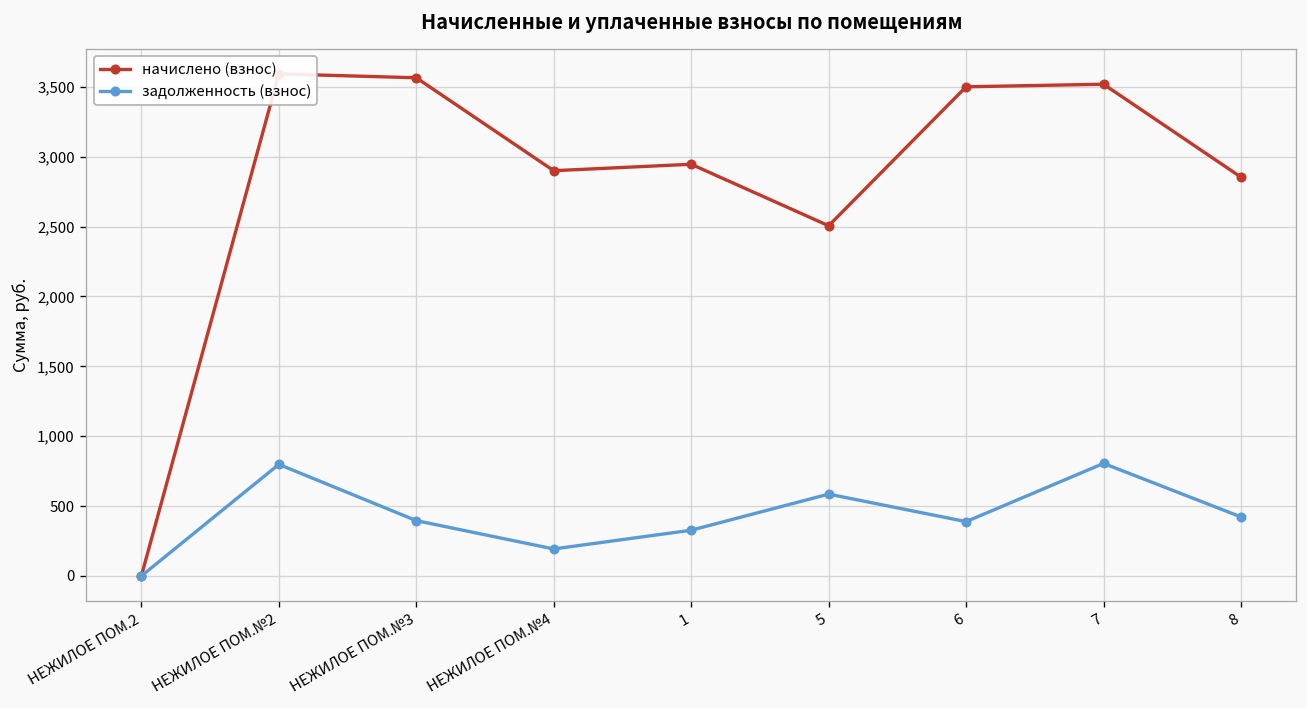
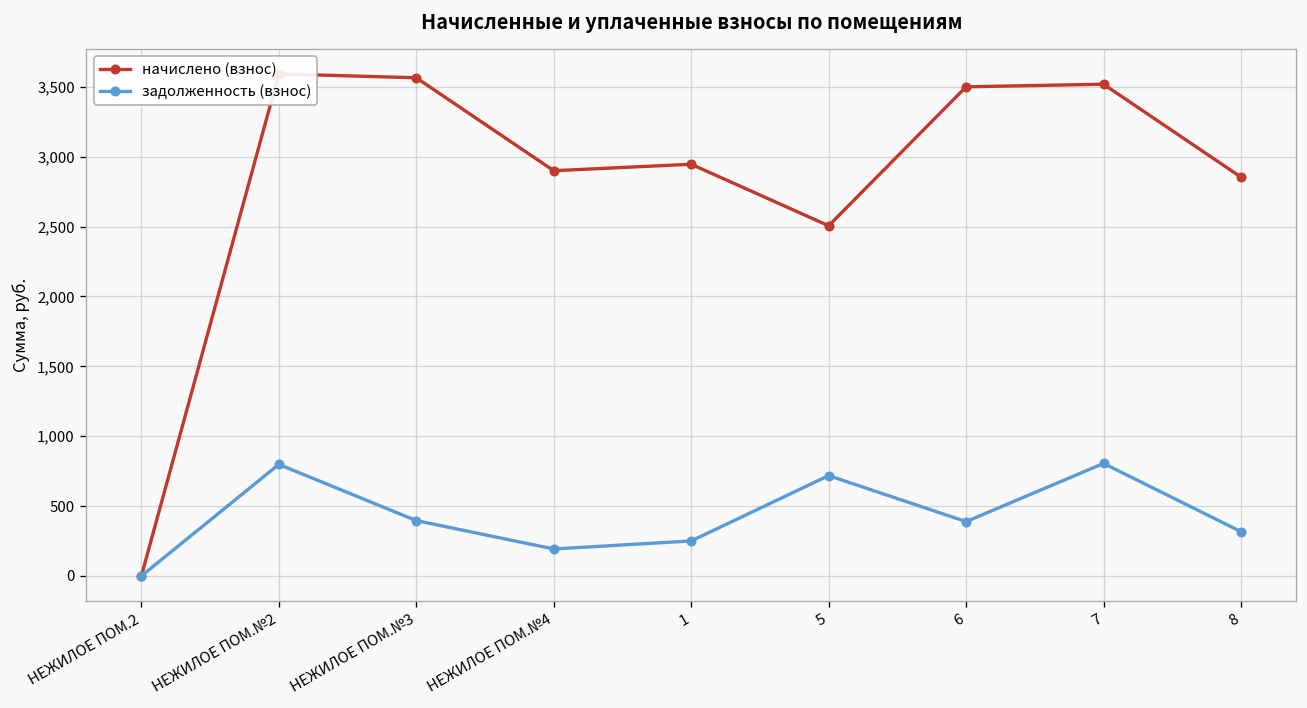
  {
    "начислено (взнос)": {
      "НЕЖИЛОЕ ПОМ.№3": "3,560",
      "НЕЖИЛОЕ ПОМ.№4": "2,900",
      "1": "2,950",
      "5": "2,510",
      "6": "3,500",
      "7": "3,520",
      "8": "2,850"
    },
    "задолженность (взнос)": {
      "НЕЖИЛОЕ ПОМ.№2": "800",
      "НЕЖИЛОЕ ПОМ.№3": "400",
      "НЕЖИЛОЕ ПОМ.№4": "190",
-     "1": "330",
-     "5": "590",
+     "1": "250",
+     "5": "720",
      "6": "390",
      "7": "810",
-     "8": "420"
+     "8": "320"
    }
  }
